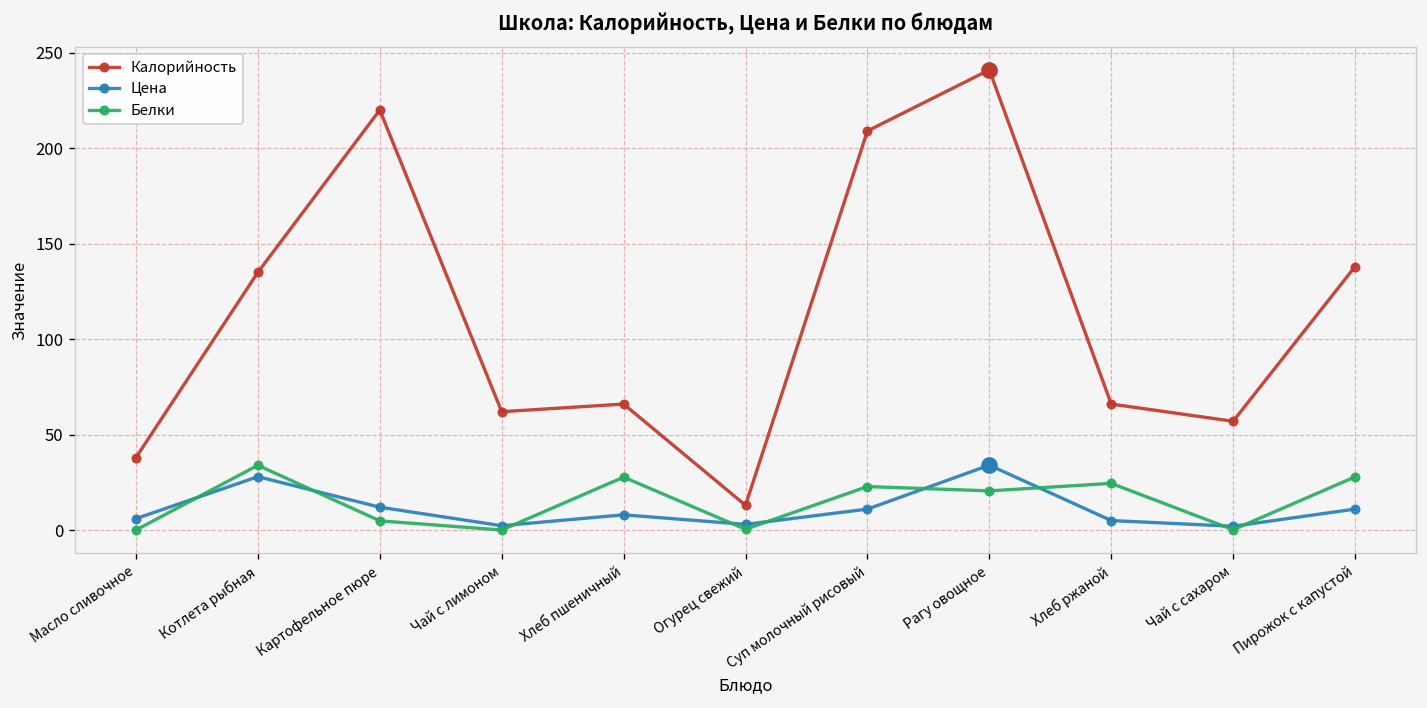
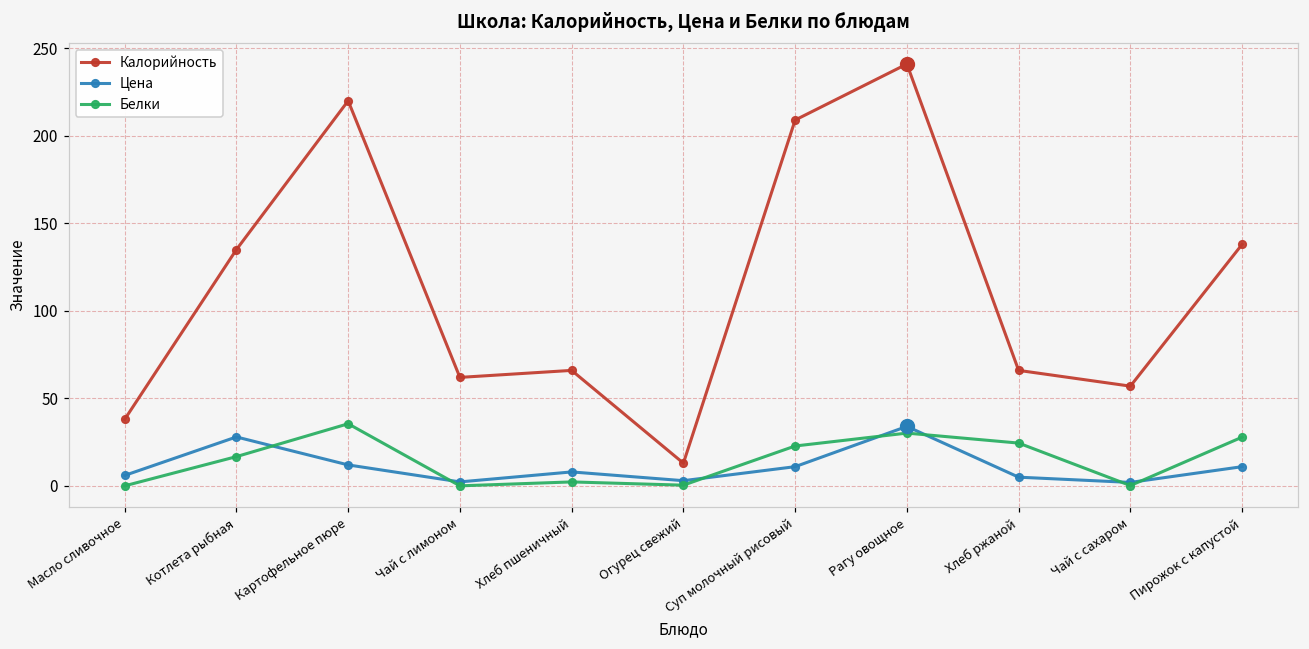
  {
    "Белки": {
      "Масло сливочное": 0,
-     "Котлета рыбная": 34,
-     "Картофельное пюре": 5,
+     "Котлета рыбная": 17,
+     "Картофельное пюре": 36,
      "Чай с лимоном": 0,
-     "Хлеб пшеничный": 28,
+     "Хлеб пшеничный": 2,
      "Огурец свежий": 0,
      "Суп молочный рисовый": 23,
-     "Рагу овощное": 21,
+     "Рагу овощное": 30,
      "Хлеб ржаной": 24,
      "Чай с сахаром": 0,
      "Пирожок с капустой": 28
    }
  }
